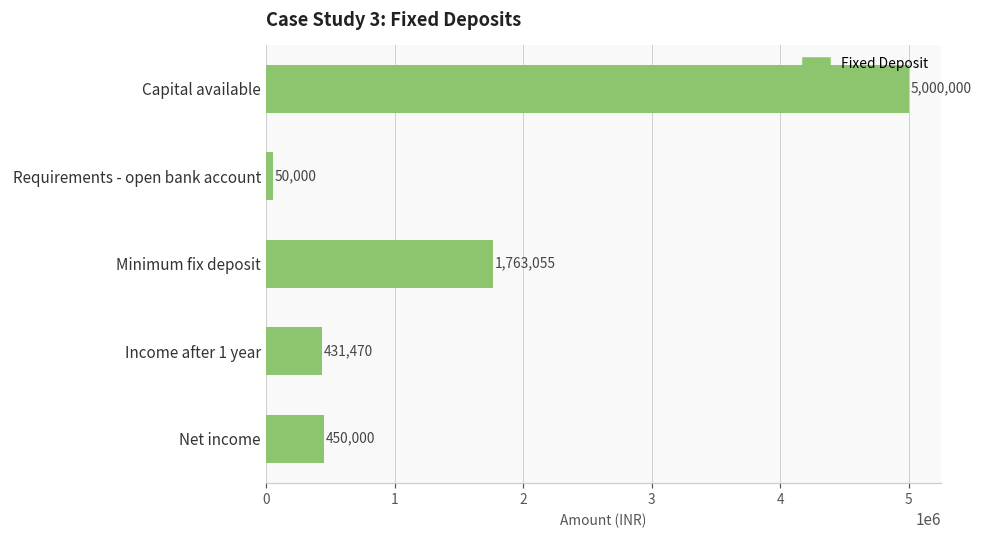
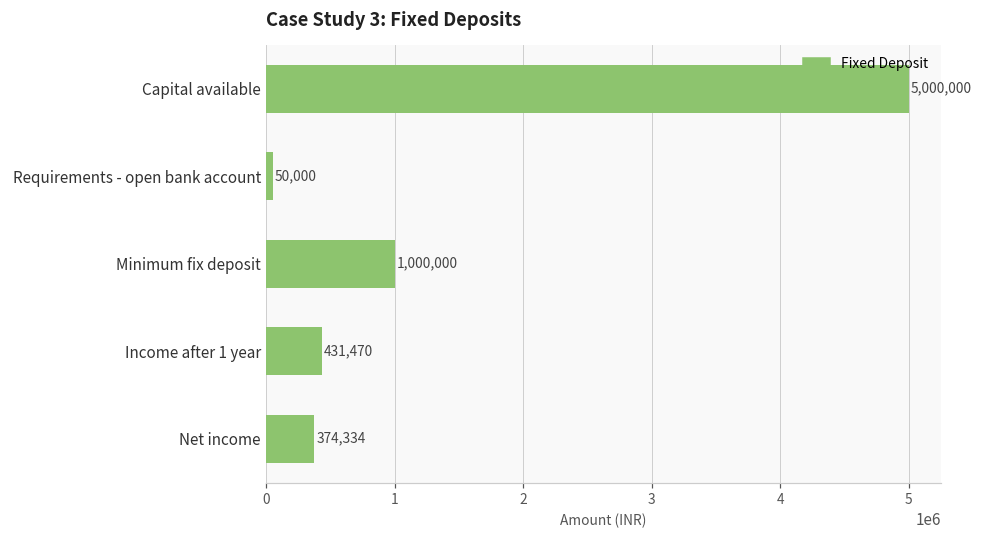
  {
    "Capital available": "5,000,000",
    "Requirements - open bank account": "50,000",
-   "Minimum fix deposit": "1,763,055",
+   "Minimum fix deposit": "1,000,000",
    "Income after 1 year": "431,470",
-   "Net income": "450,000"
+   "Net income": "374,334"
  }
